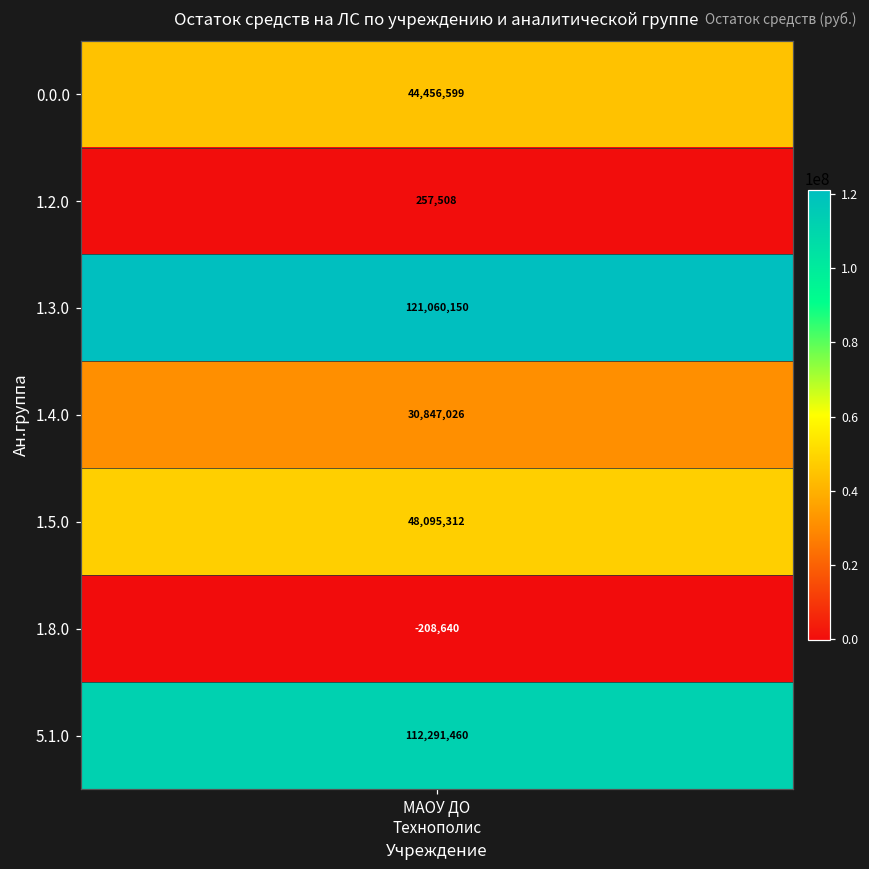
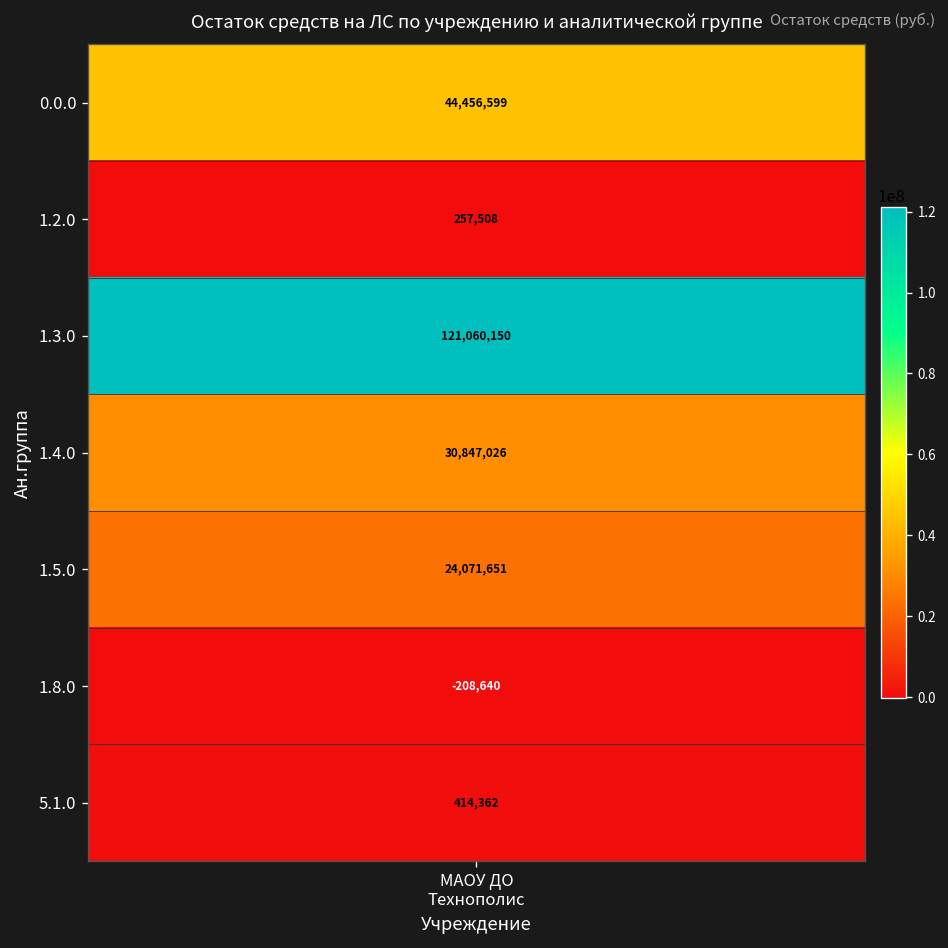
  {
    "0.0.0": {
      "МАОУ ДО Технополис": "44,456,599"
    },
    "1.2.0": {
      "МАОУ ДО Технополис": "257,508"
    },
    "1.3.0": {
      "МАОУ ДО Технополис": "121,060,150"
    },
    "1.4.0": {
      "МАОУ ДО Технополис": "30,847,026"
    },
    "1.5.0": {
-     "МАОУ ДО Технополис": "48,095,312"
+     "МАОУ ДО Технополис": "24,071,651"
    },
    "1.8.0": {
      "МАОУ ДО Технополис": "-208,640"
    },
    "5.1.0": {
-     "МАОУ ДО Технополис": "112,291,460"
+     "МАОУ ДО Технополис": "414,362"
    }
  }
